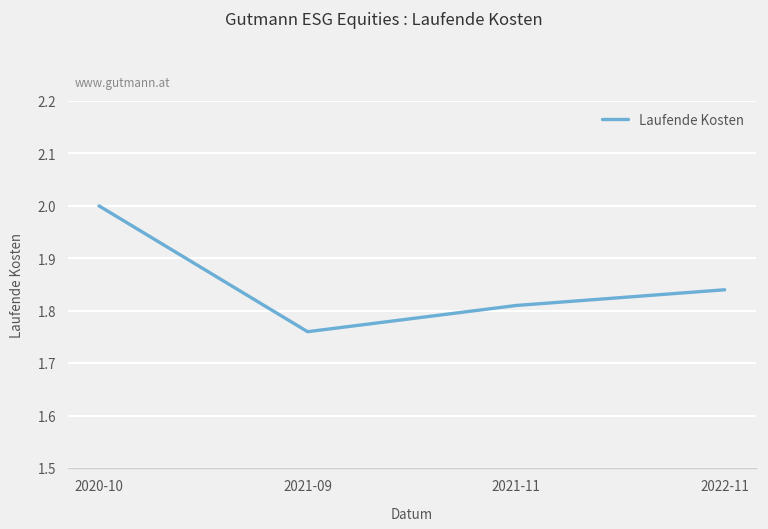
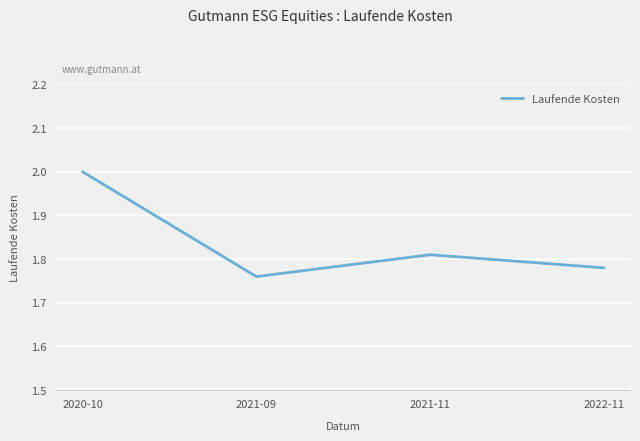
  {
    "2020-10": 2.00,
    "2021-09": 1.76,
    "2021-11": 1.81,
-   "2022-11": 1.84
+   "2022-11": 1.78
  }
